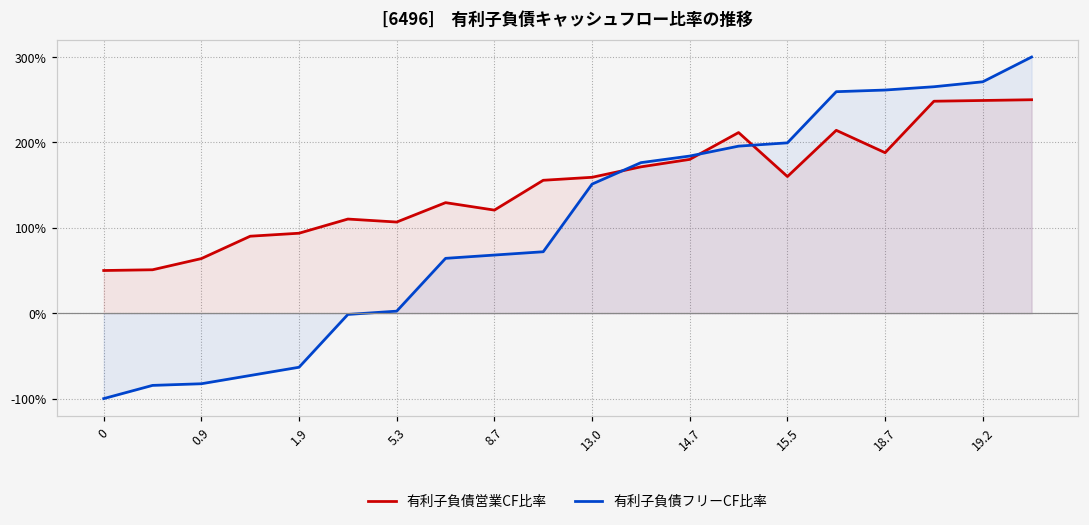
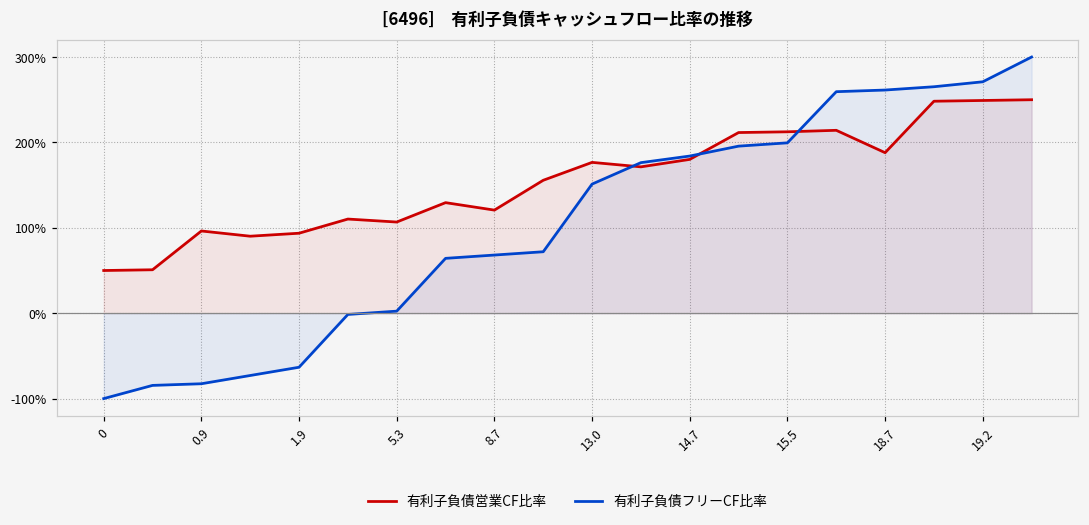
  {
    "有利子負債営業CF比率": {
      "0": "50%",
-     "0.9": "60%",
+     "0.9": "100%",
      "1.9": "90%",
      "5.3": "110%",
      "8.7": "120%",
-     "13.0": "160%",
+     "13.0": "180%",
      "14.7": "180%",
-     "15.5": "160%",
+     "15.5": "210%",
      "18.7": "190%",
      "19.2": "250%"
    }
  }
